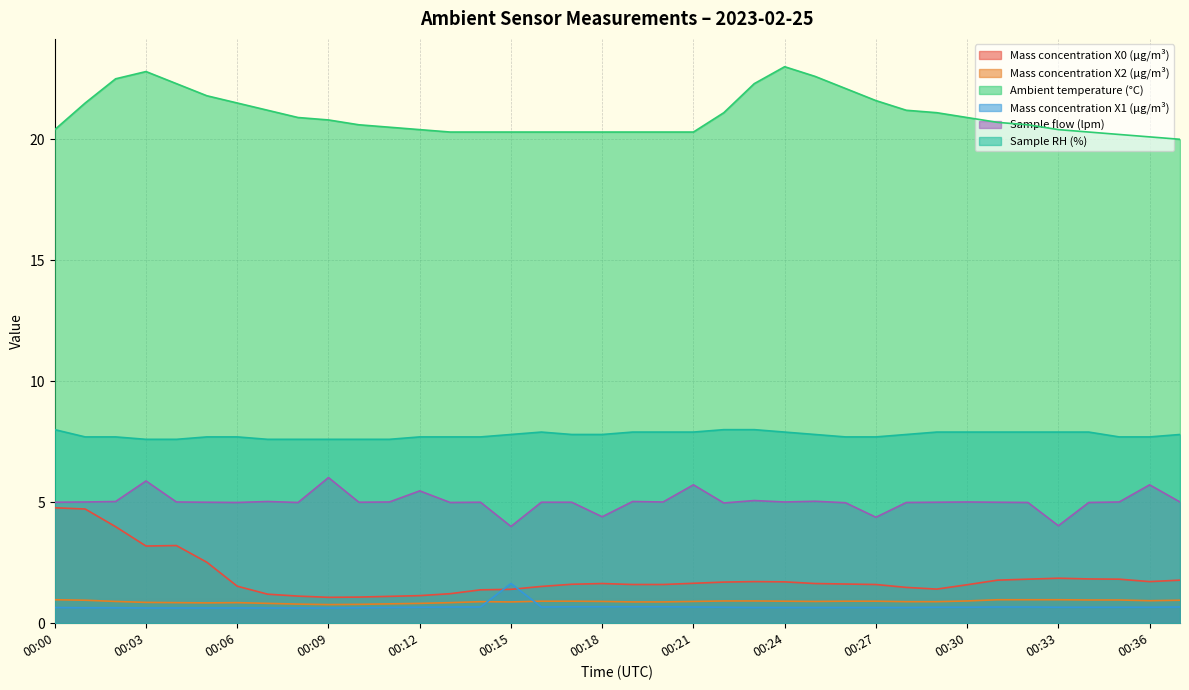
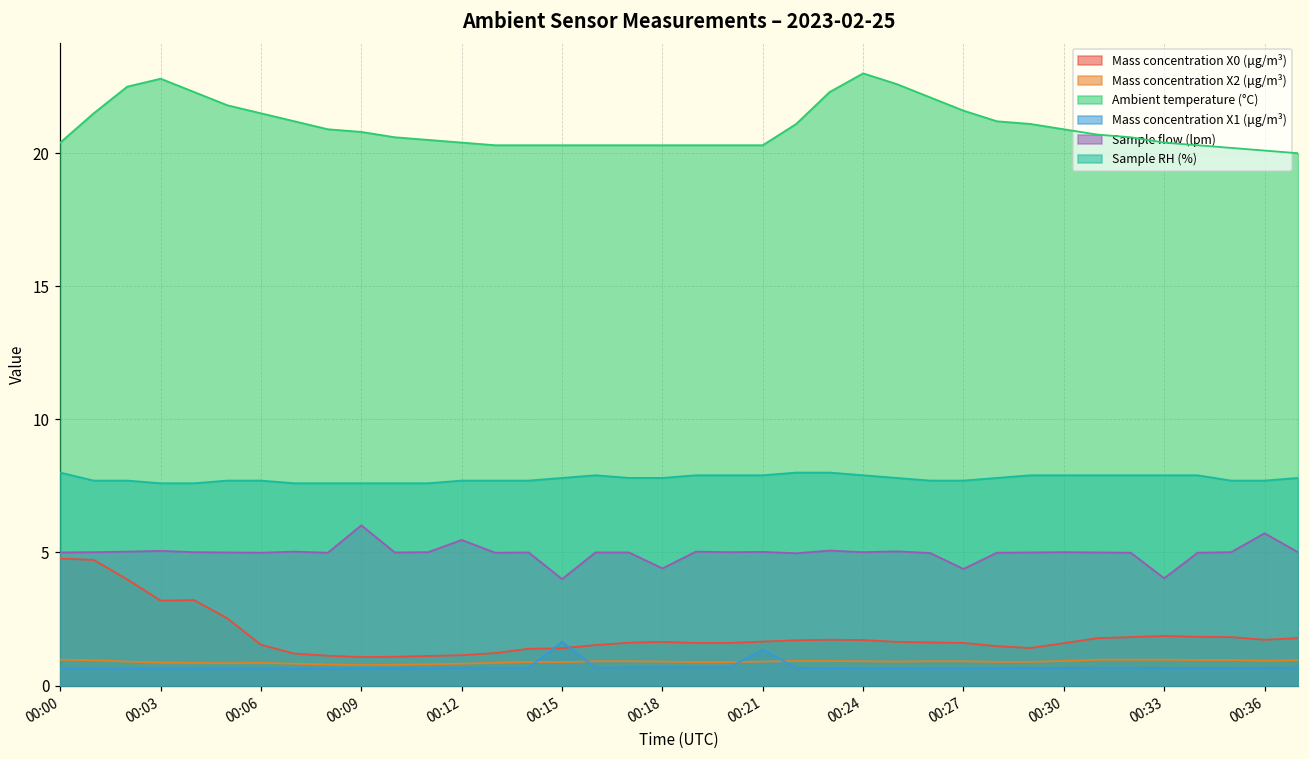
  {
    "Mass concentration X1 (μg/m³)": {
      "00:00": 0.7,
      "00:03": 0.6,
      "00:06": 0.6,
      "00:09": 0.6,
      "00:12": 0.7,
      "00:15": 1.6,
      "00:18": 0.7,
-     "00:21": 0.7,
+     "00:21": 1.4,
      "00:24": 0.7,
      "00:27": 0.7,
      "00:30": 0.7,
      "00:33": 0.7,
      "00:36": 0.7
    },
    "Sample flow (lpm)": {
      "00:00": 5.0,
-     "00:03": 5.9,
+     "00:03": 5.1,
      "00:06": 5.0,
      "00:09": 6.0,
      "00:12": 5.5,
      "00:15": 4.0,
      "00:18": 4.4,
-     "00:21": 5.7,
+     "00:21": 5.0,
      "00:24": 5.0,
      "00:27": 4.4,
      "00:30": 5.0,
      "00:33": 4.0,
      "00:36": 5.7
    }
  }
